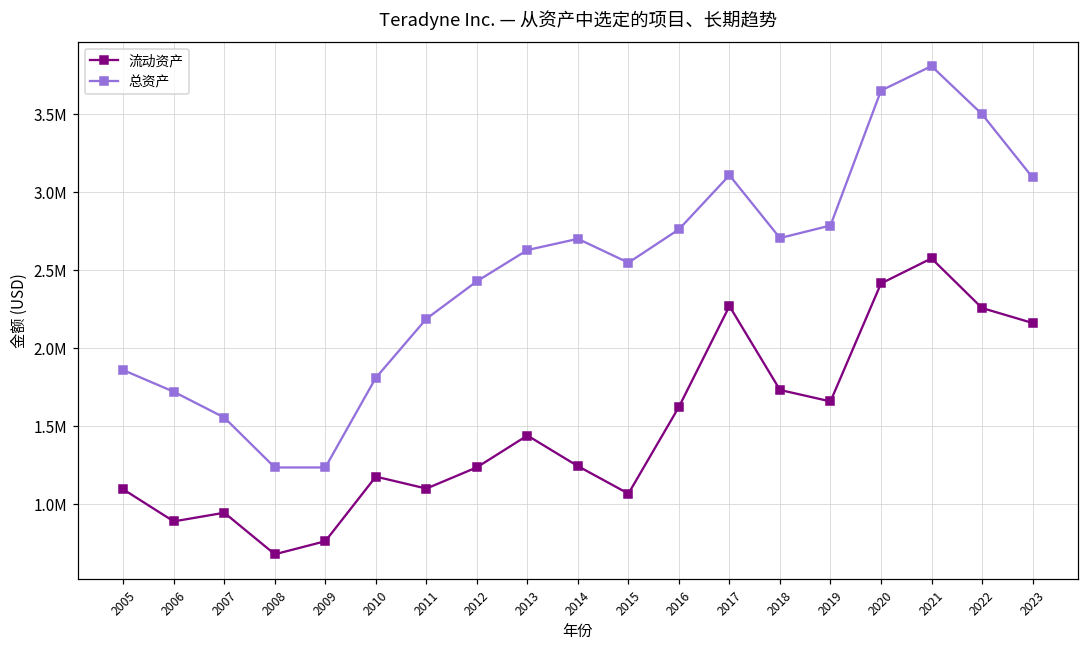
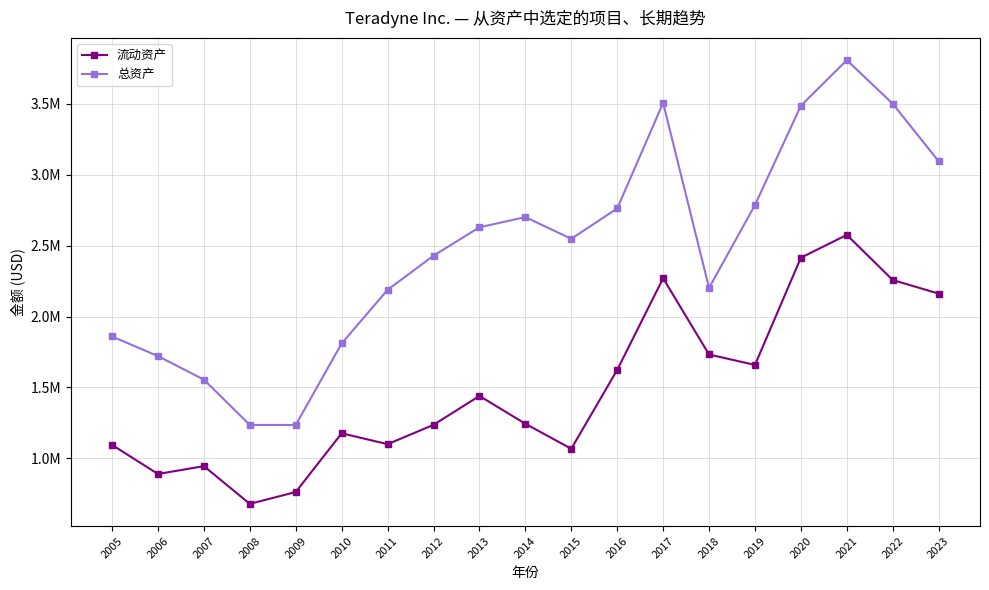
  {
    "流动资产": {
      "2005": 1090000,
      "2006": 890000,
      "2007": 940000,
      "2008": 680000,
      "2009": 760000,
      "2010": 1180000,
      "2011": 1100000,
      "2012": 1240000,
      "2013": 1440000,
      "2014": 1240000,
      "2015": 1070000,
      "2016": 1620000,
      "2017": 2270000,
      "2018": 1730000,
      "2019": 1660000,
      "2020": 2420000,
      "2021": 2580000,
      "2022": 2260000,
      "2023": 2160000
    },
    "总资产": {
      "2005": 1860000,
      "2006": 1720000,
      "2007": 1560000,
      "2008": 1240000,
      "2009": 1240000,
      "2010": 1810000,
      "2011": 2190000,
      "2012": 2430000,
      "2013": 2630000,
      "2014": 2700000,
      "2015": 2550000,
      "2016": 2760000,
-     "2017": 3110000,
-     "2018": 2710000,
+     "2017": 3510000,
+     "2018": 2200000,
      "2019": 2790000,
-     "2020": 3650000,
+     "2020": 3490000,
      "2021": 3810000,
      "2022": 3500000,
      "2023": 3100000
    }
  }
